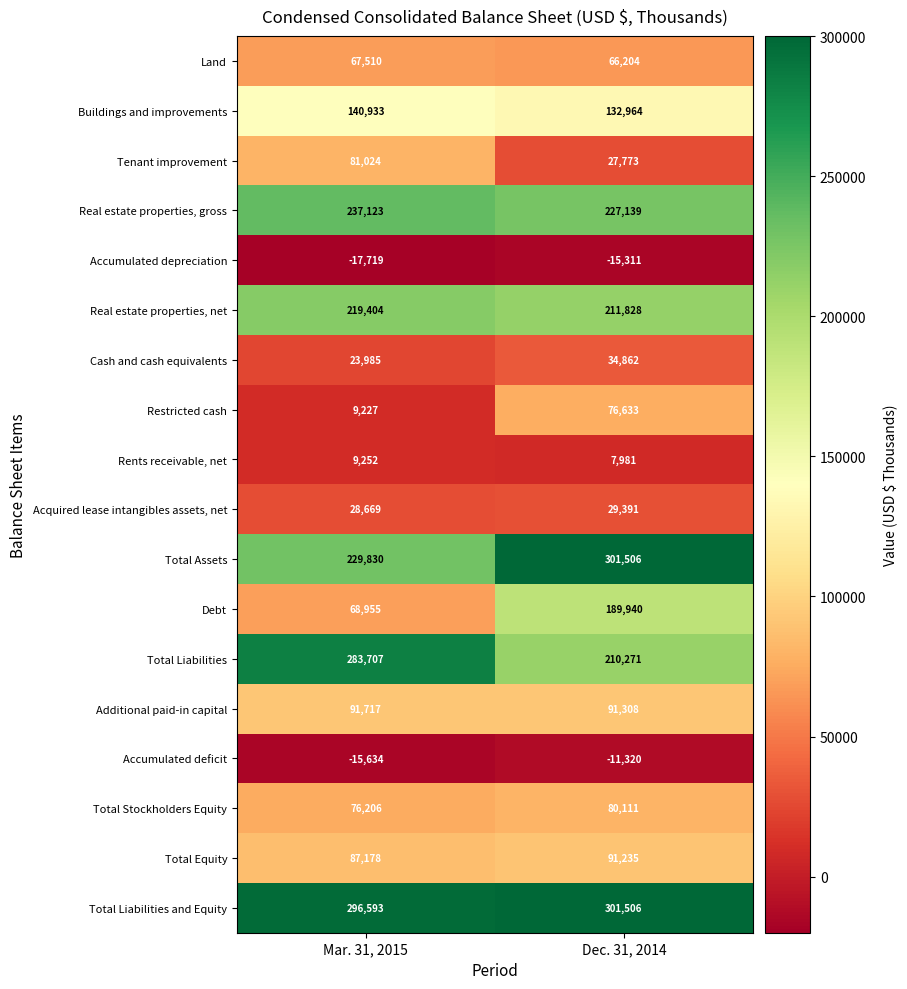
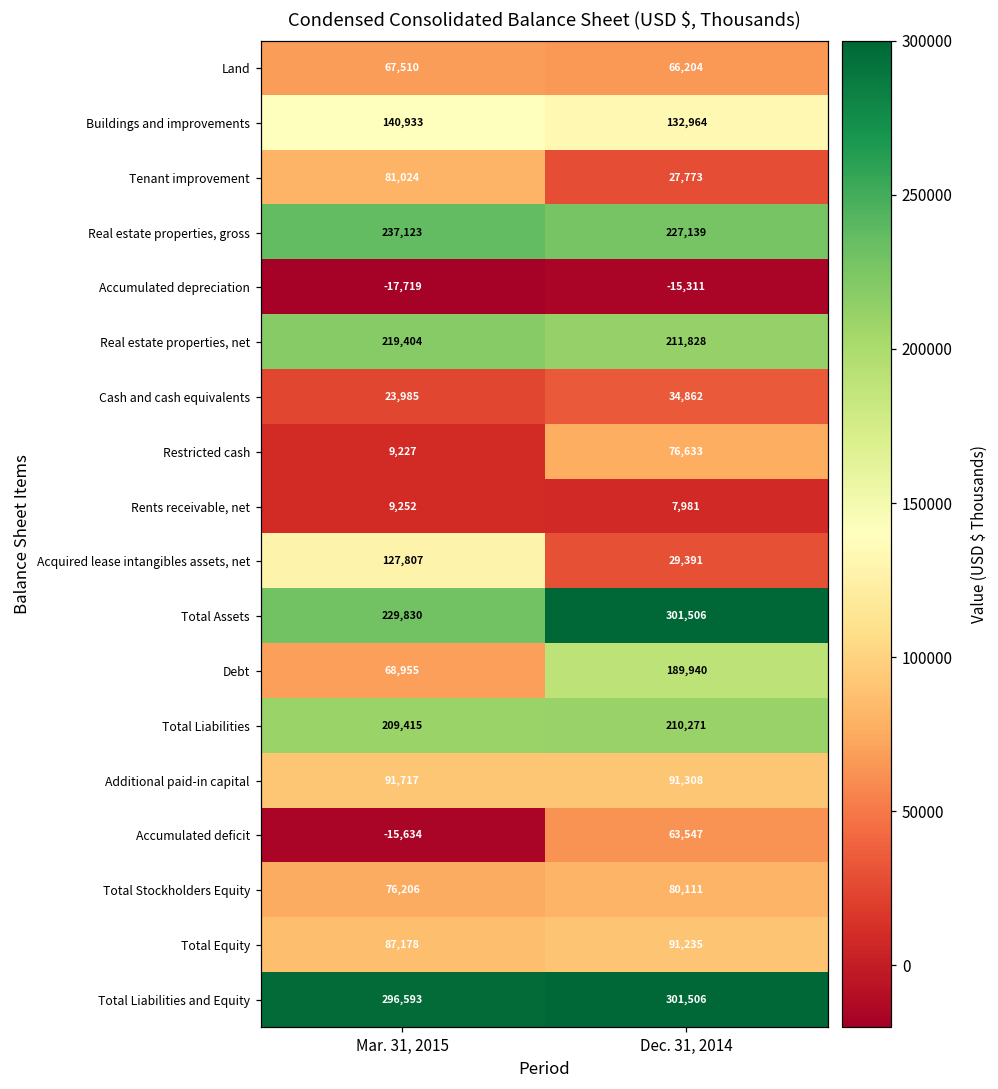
  {
    "Land": {
      "Mar. 31, 2015": "67,510",
      "Dec. 31, 2014": "66,204"
    },
    "Buildings and improvements": {
      "Mar. 31, 2015": "140,933",
      "Dec. 31, 2014": "132,964"
    },
    "Tenant improvement": {
      "Mar. 31, 2015": "81,024",
      "Dec. 31, 2014": "27,773"
    },
    "Real estate properties, gross": {
      "Mar. 31, 2015": "237,123",
      "Dec. 31, 2014": "227,139"
    },
    "Accumulated depreciation": {
      "Mar. 31, 2015": "-17,719",
      "Dec. 31, 2014": "-15,311"
    },
    "Real estate properties, net": {
      "Mar. 31, 2015": "219,404",
      "Dec. 31, 2014": "211,828"
    },
    "Cash and cash equivalents": {
      "Mar. 31, 2015": "23,985",
      "Dec. 31, 2014": "34,862"
    },
    "Restricted cash": {
      "Mar. 31, 2015": "9,227",
      "Dec. 31, 2014": "76,633"
    },
    "Rents receivable, net": {
      "Mar. 31, 2015": "9,252",
      "Dec. 31, 2014": "7,981"
    },
    "Acquired lease intangibles assets, net": {
-     "Mar. 31, 2015": "28,669",
+     "Mar. 31, 2015": "127,807",
      "Dec. 31, 2014": "29,391"
    },
    "Total Assets": {
      "Mar. 31, 2015": "229,830",
      "Dec. 31, 2014": "301,506"
    },
    "Debt": {
      "Mar. 31, 2015": "68,955",
      "Dec. 31, 2014": "189,940"
    },
    "Total Liabilities": {
-     "Mar. 31, 2015": "283,707",
+     "Mar. 31, 2015": "209,415",
      "Dec. 31, 2014": "210,271"
    },
    "Additional paid-in capital": {
      "Mar. 31, 2015": "91,717",
      "Dec. 31, 2014": "91,308"
    },
    "Accumulated deficit": {
      "Mar. 31, 2015": "-15,634",
-     "Dec. 31, 2014": "-11,320"
+     "Dec. 31, 2014": "63,547"
    },
    "Total Stockholders Equity": {
      "Mar. 31, 2015": "76,206",
      "Dec. 31, 2014": "80,111"
    },
    "Total Equity": {
      "Mar. 31, 2015": "87,178",
      "Dec. 31, 2014": "91,235"
    },
    "Total Liabilities and Equity": {
      "Mar. 31, 2015": "296,593",
      "Dec. 31, 2014": "301,506"
    }
  }
